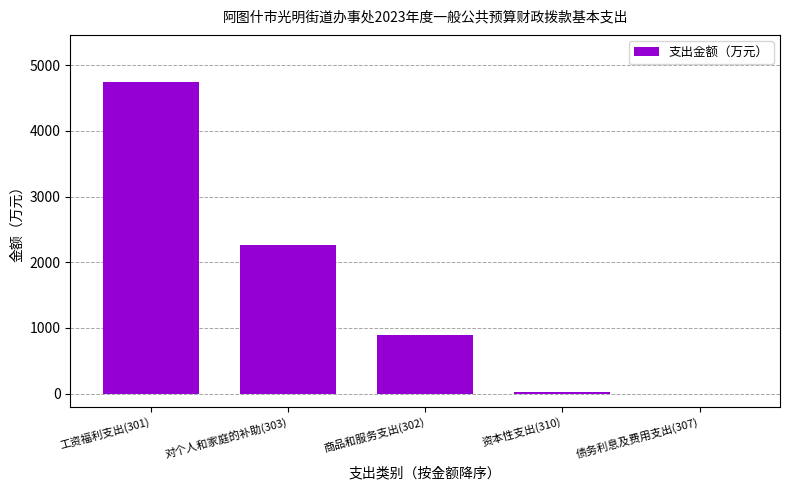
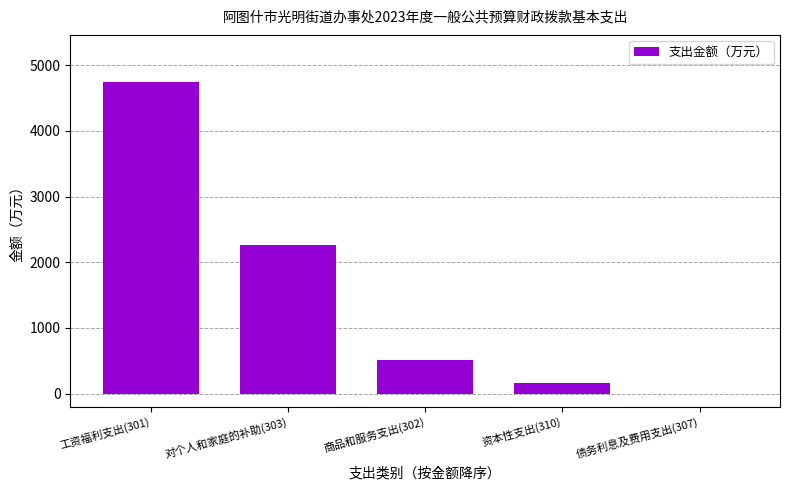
  {
    "工资福利支出(301)": 4700,
    "对个人和家庭的补助(303)": 2300,
-   "商品和服务支出(302)": 900,
-   "资本性支出(310)": 0,
+   "商品和服务支出(302)": 500,
+   "资本性支出(310)": 200,
    "债务利息及费用支出(307)": 0
  }
